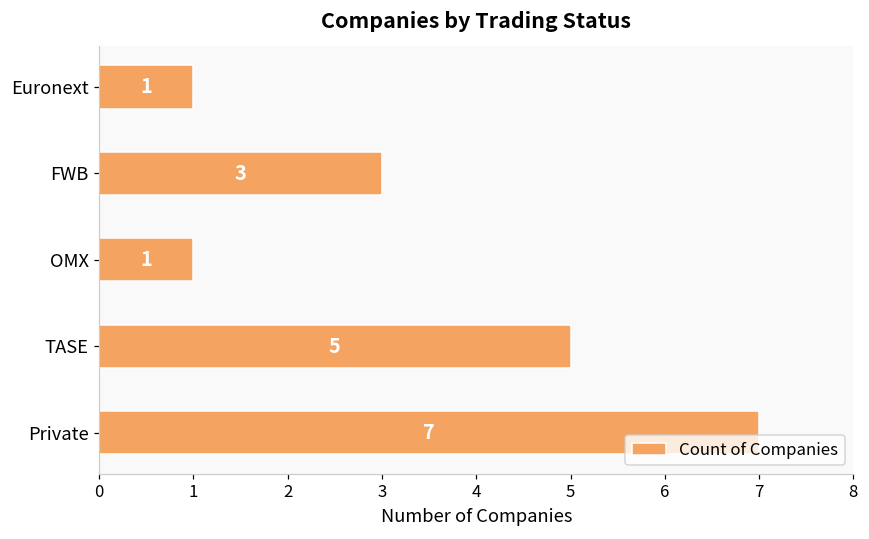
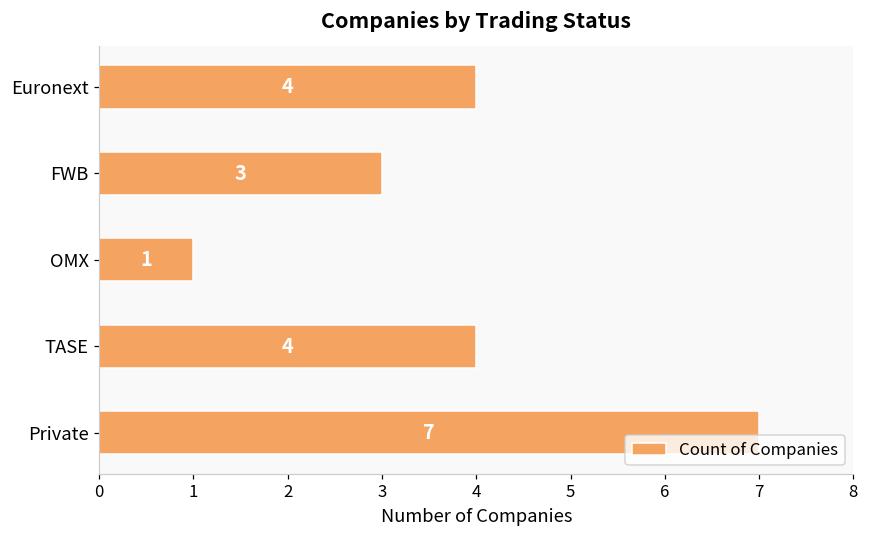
  {
-   "Euronext": 1,
+   "Euronext": 4,
    "FWB": 3,
    "OMX": 1,
-   "TASE": 5,
+   "TASE": 4,
    "Private": 7
  }
